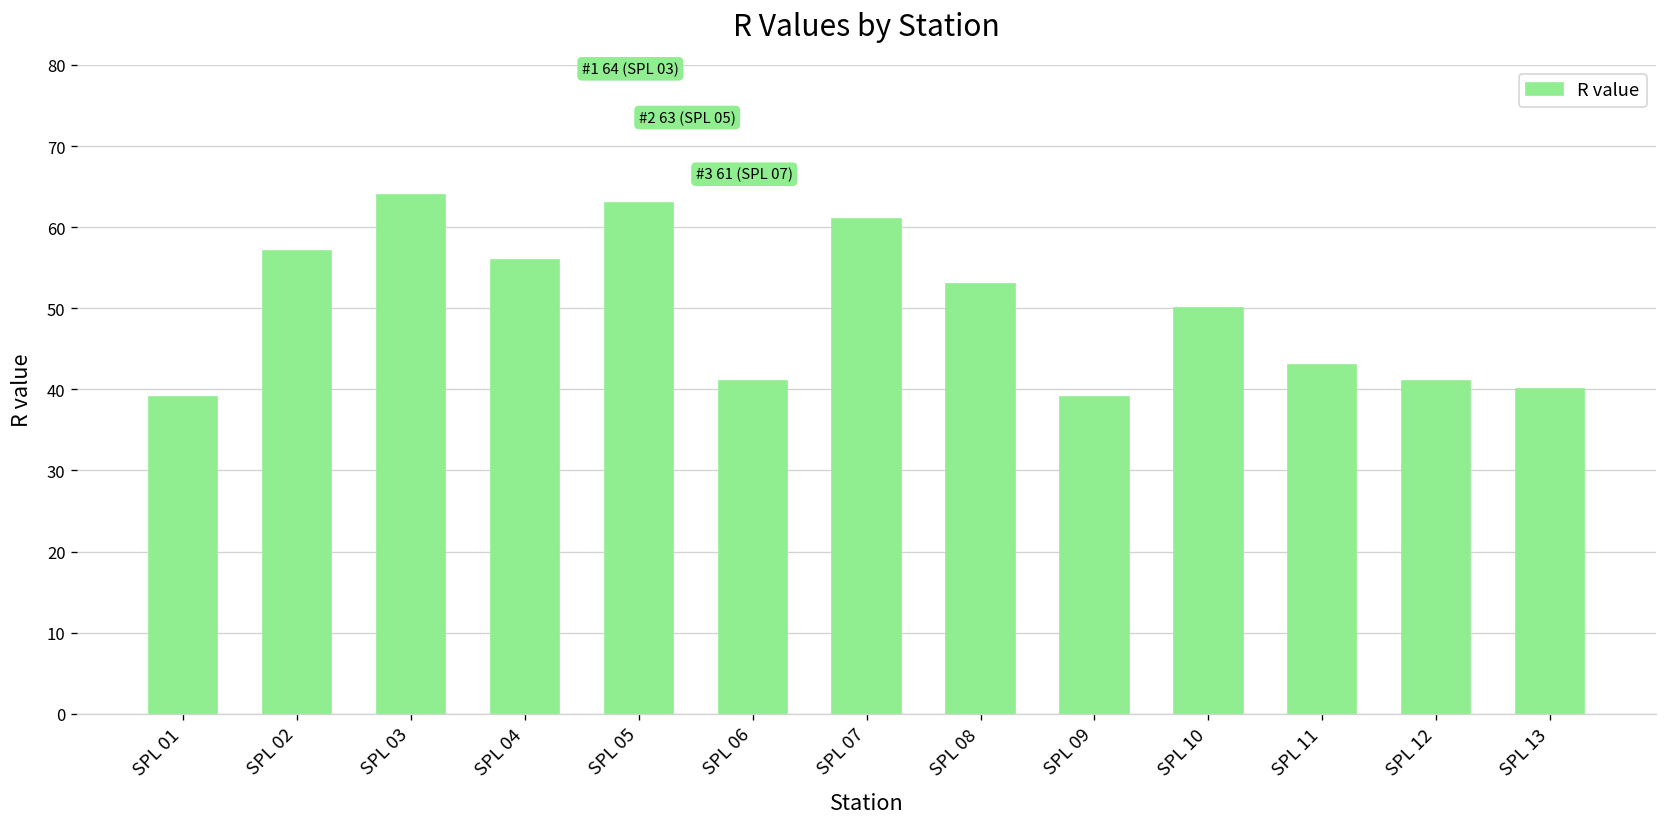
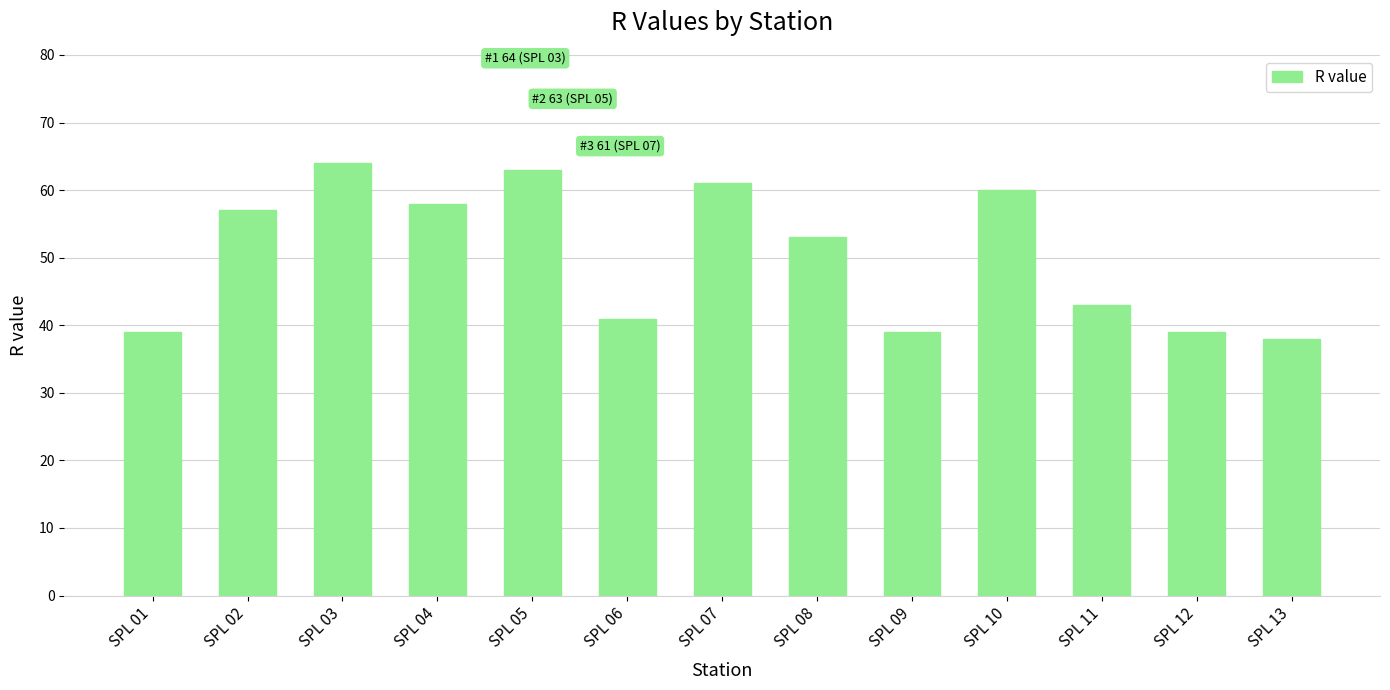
  {
    "SPL 01": 39,
    "SPL 02": 57,
    "SPL 03": 64,
-   "SPL 04": 56,
+   "SPL 04": 58,
    "SPL 05": 63,
    "SPL 06": 41,
    "SPL 07": 61,
    "SPL 08": 53,
    "SPL 09": 39,
-   "SPL 10": 50,
+   "SPL 10": 60,
    "SPL 11": 43,
-   "SPL 12": 41,
-   "SPL 13": 40
+   "SPL 12": 39,
+   "SPL 13": 38
  }
